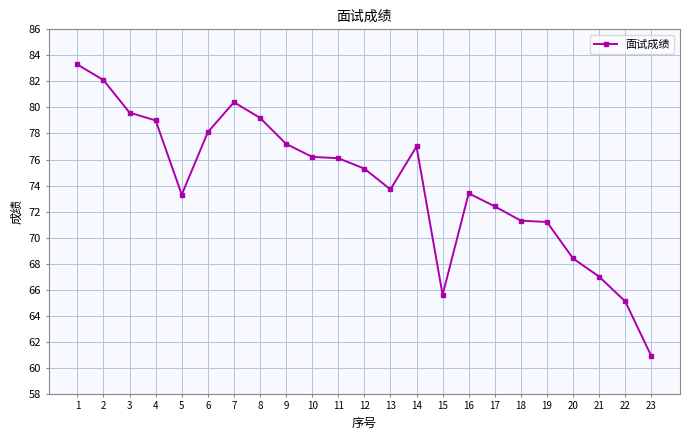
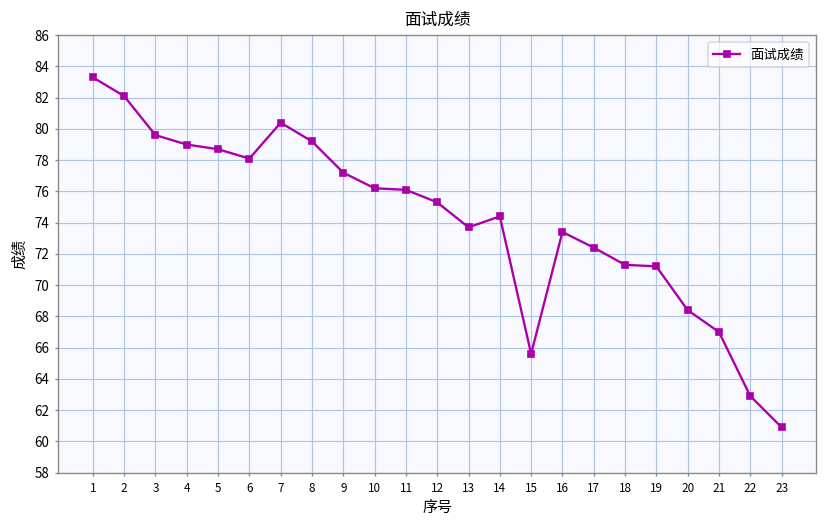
  {
    "1": 83.3,
    "2": 82.1,
    "3": 79.6,
    "4": 79.0,
-   "5": 73.3,
+   "5": 78.7,
    "6": 78.1,
    "7": 80.4,
    "8": 79.2,
    "9": 77.2,
    "10": 76.2,
    "11": 76.1,
    "12": 75.3,
    "13": 73.7,
-   "14": 77.0,
+   "14": 74.4,
    "15": 65.6,
    "16": 73.4,
    "17": 72.4,
    "18": 71.3,
    "19": 71.2,
    "20": 68.4,
    "21": 67.0,
-   "22": 65.1,
+   "22": 62.9,
    "23": 60.9
  }
